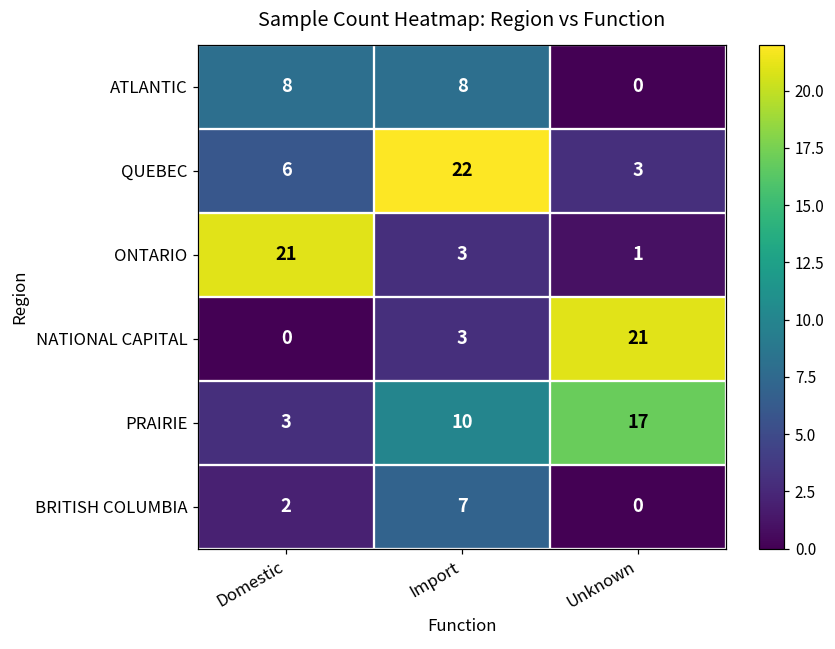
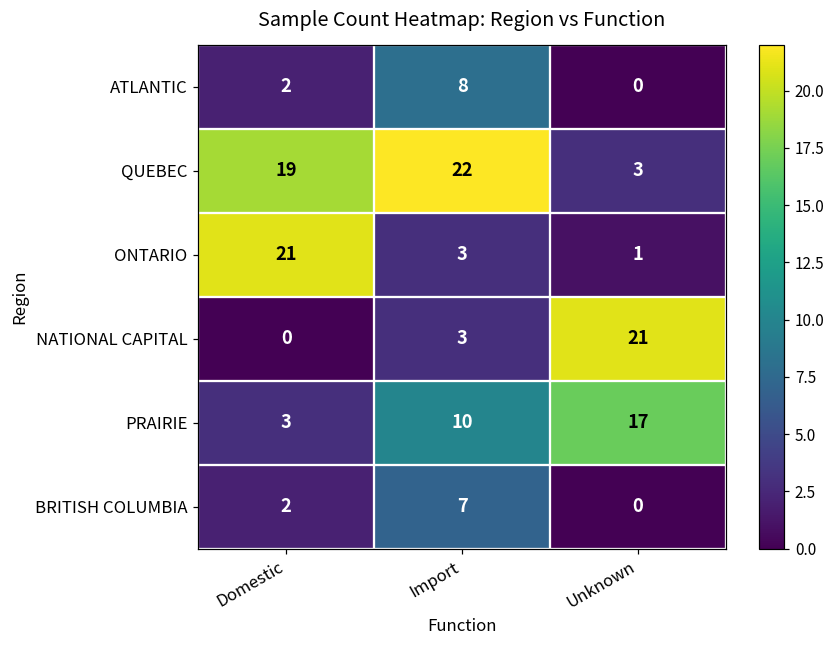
  {
    "ATLANTIC": {
-     "Domestic": 8,
+     "Domestic": 2,
      "Import": 8,
      "Unknown": 0
    },
    "QUEBEC": {
-     "Domestic": 6,
+     "Domestic": 19,
      "Import": 22,
      "Unknown": 3
    },
    "ONTARIO": {
      "Domestic": 21,
      "Import": 3,
      "Unknown": 1
    },
    "NATIONAL CAPITAL": {
      "Domestic": 0,
      "Import": 3,
      "Unknown": 21
    },
    "PRAIRIE": {
      "Domestic": 3,
      "Import": 10,
      "Unknown": 17
    },
    "BRITISH COLUMBIA": {
      "Domestic": 2,
      "Import": 7,
      "Unknown": 0
    }
  }
